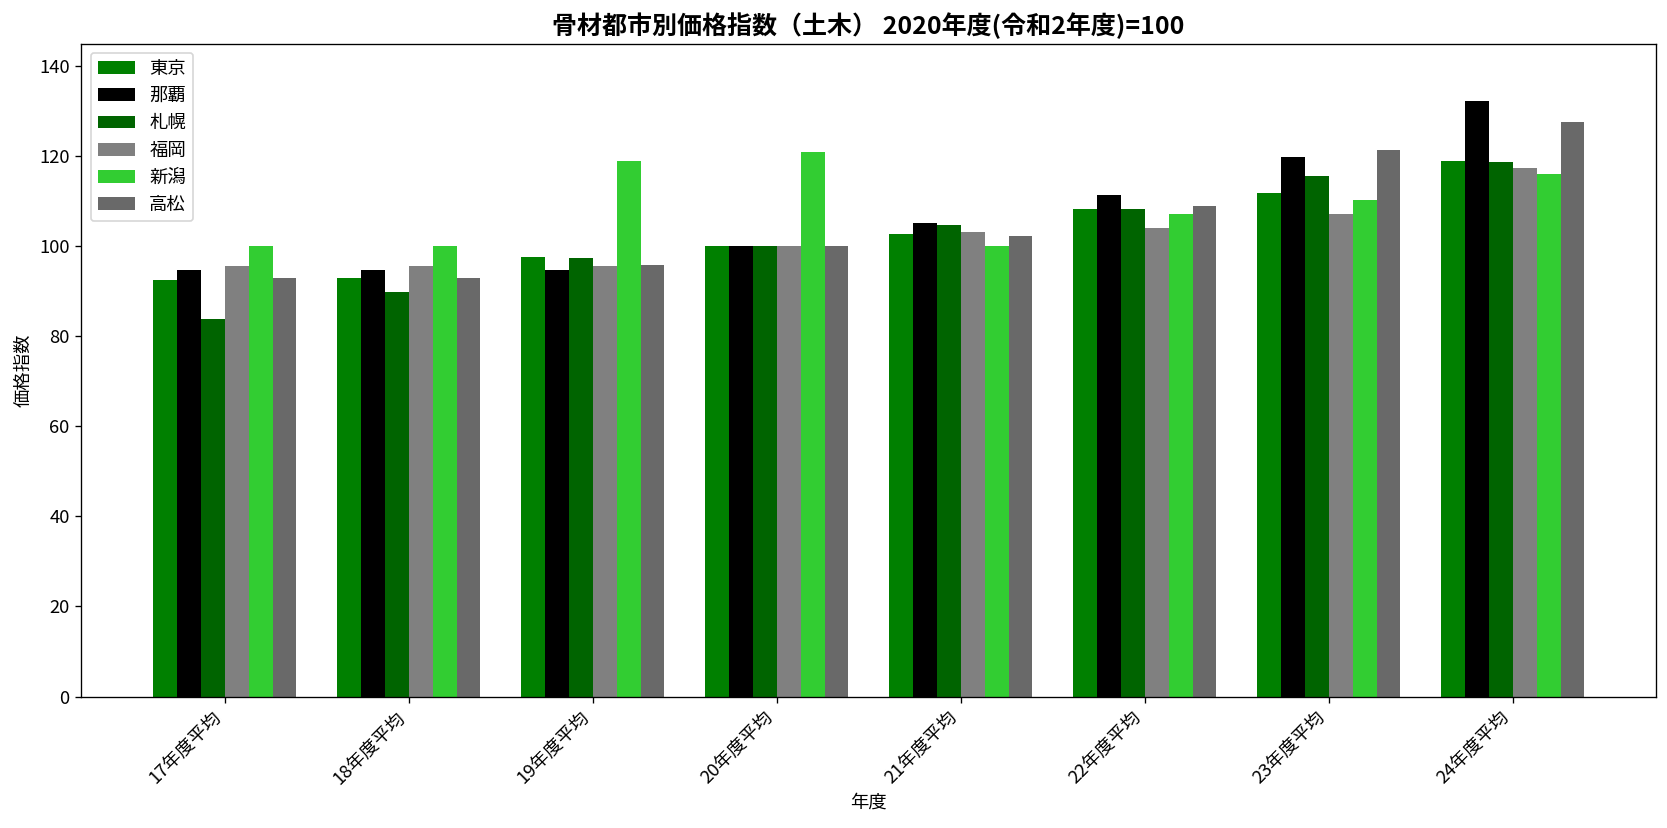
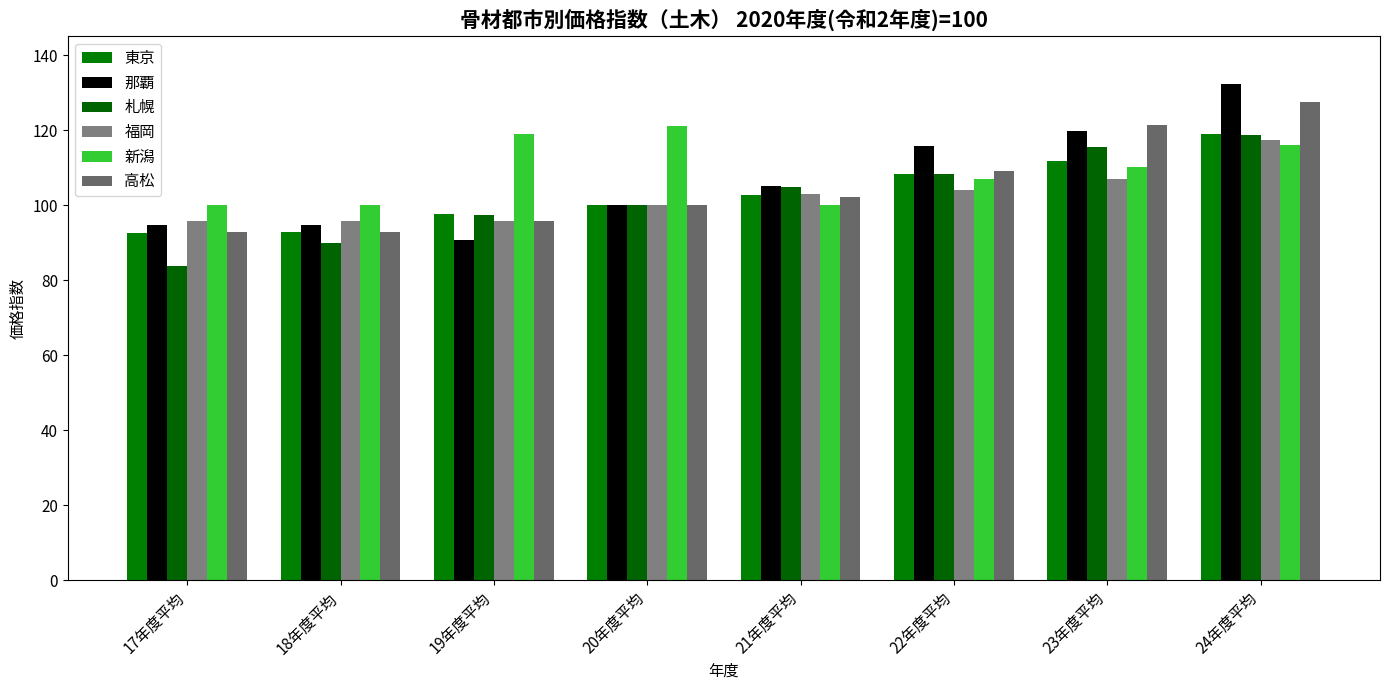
  {
    "那覇": {
      "17年度平均": 95,
      "18年度平均": 95,
-     "19年度平均": 95,
+     "19年度平均": 91,
      "20年度平均": 100,
      "21年度平均": 105,
-     "22年度平均": 111,
+     "22年度平均": 116,
      "23年度平均": 120,
      "24年度平均": 132
    },
    "新潟": {
      "17年度平均": 100,
      "18年度平均": 100,
      "19年度平均": 119,
      "20年度平均": 121,
      "21年度平均": 100,
      "22年度平均": 107,
      "23年度平均": 110,
      "24年度平均": 116
    }
  }
